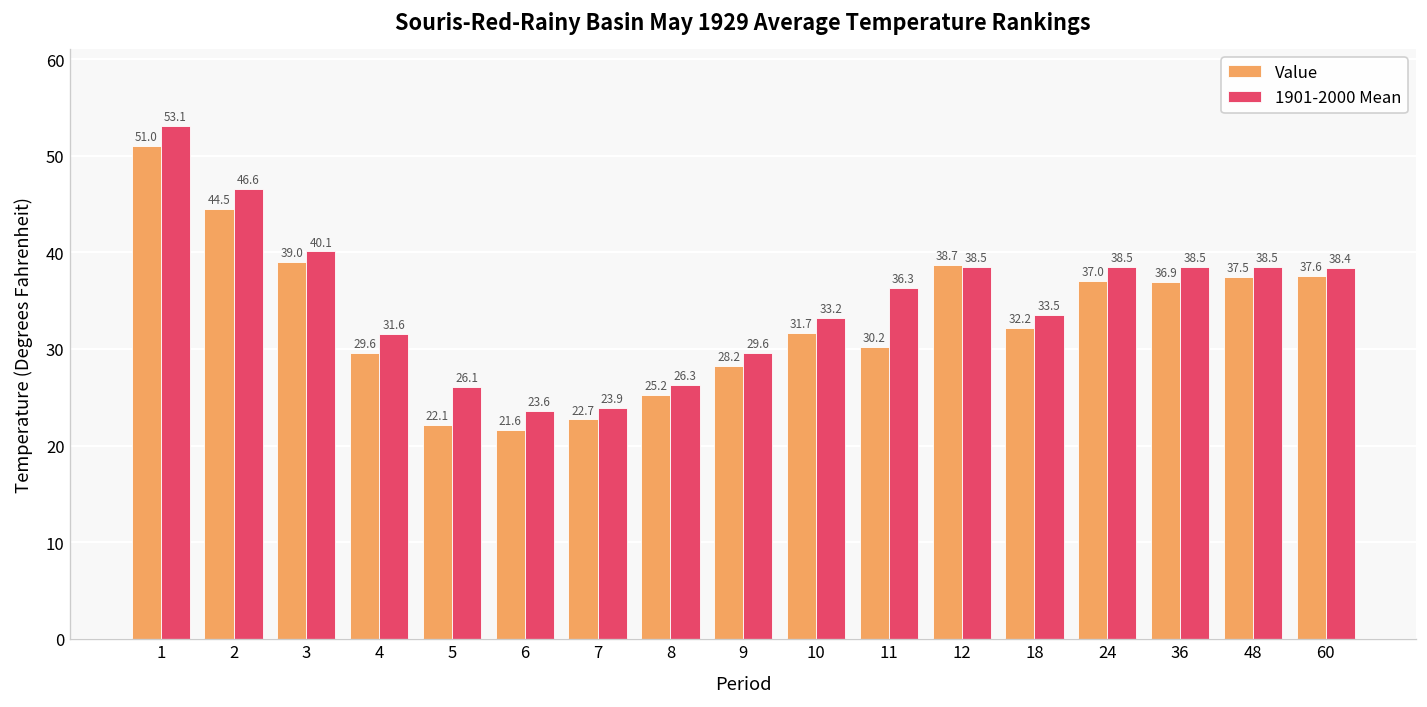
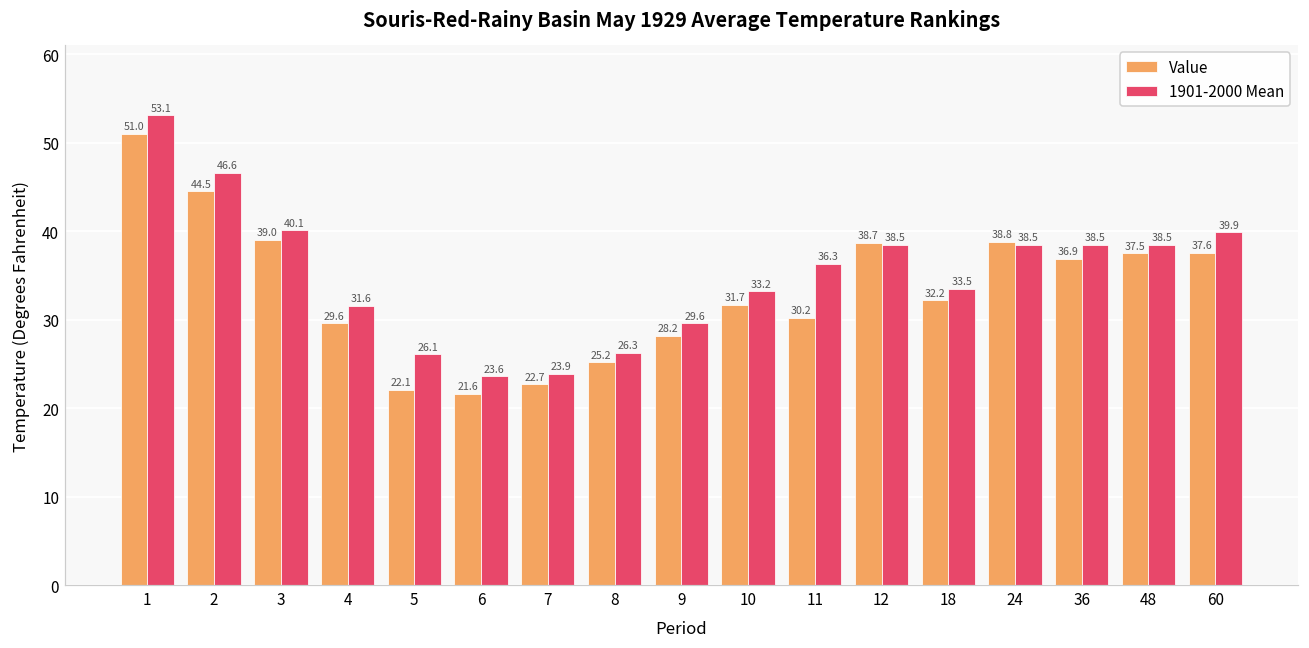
  {
    "Value": {
      "1": 51.0,
      "2": 44.5,
      "3": 39.0,
      "4": 29.6,
      "5": 22.1,
      "6": 21.6,
      "7": 22.7,
      "8": 25.2,
      "9": 28.2,
      "10": 31.7,
      "11": 30.2,
      "12": 38.7,
      "18": 32.2,
-     "24": 37.0,
+     "24": 38.8,
      "36": 36.9,
      "48": 37.5,
      "60": 37.6
    },
    "1901-2000 Mean": {
      "1": 53.1,
      "2": 46.6,
      "3": 40.1,
      "4": 31.6,
      "5": 26.1,
      "6": 23.6,
      "7": 23.9,
      "8": 26.3,
      "9": 29.6,
      "10": 33.2,
      "11": 36.3,
      "12": 38.5,
      "18": 33.5,
      "24": 38.5,
      "36": 38.5,
      "48": 38.5,
-     "60": 38.4
+     "60": 39.9
    }
  }
